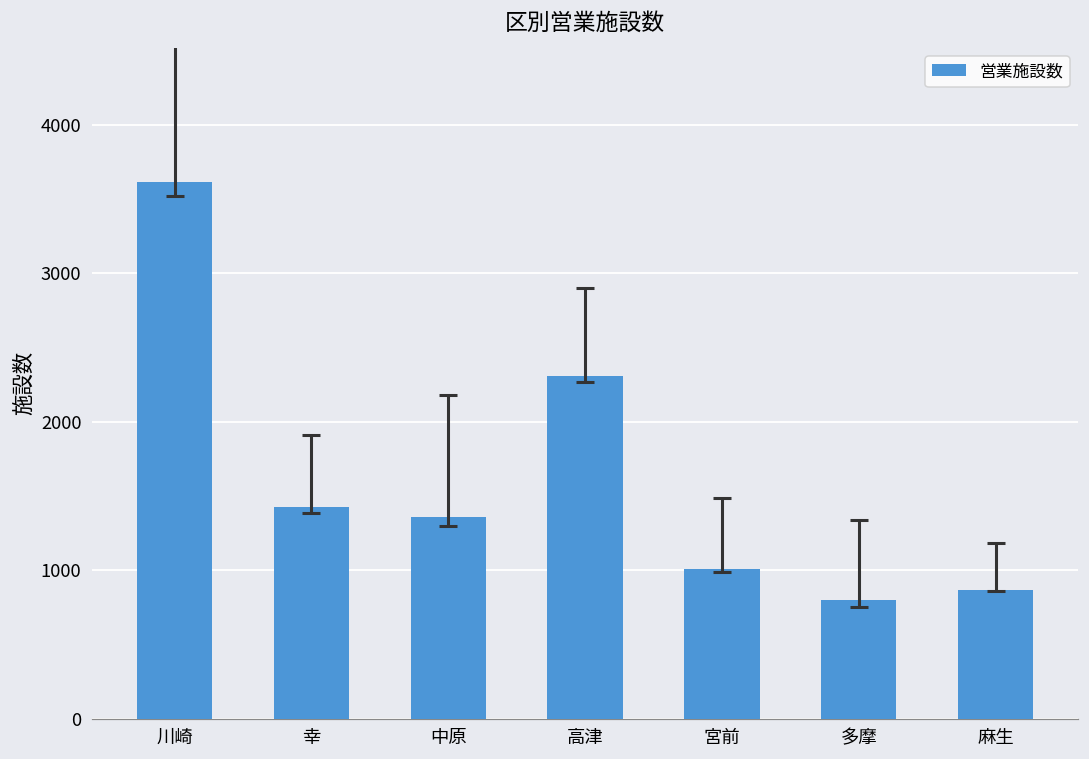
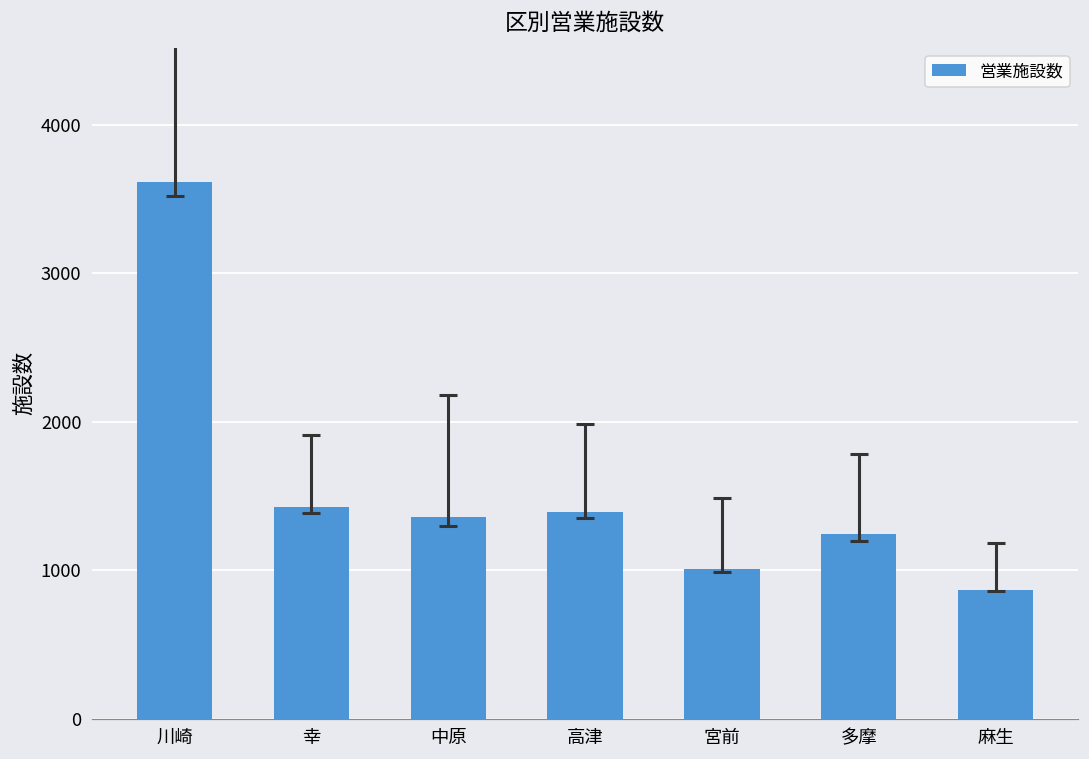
  {
    "営業施設数": {
      "川崎": 3610,
      "幸": 1420,
      "中原": 1360,
-     "高津": 2310,
+     "高津": 1390,
      "宮前": 1010,
-     "多摩": 800,
+     "多摩": 1240,
      "麻生": 870
    }
  }
